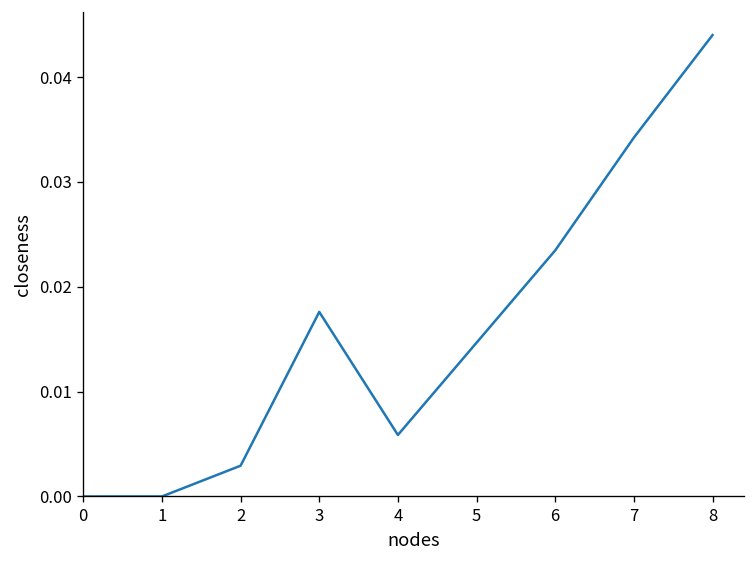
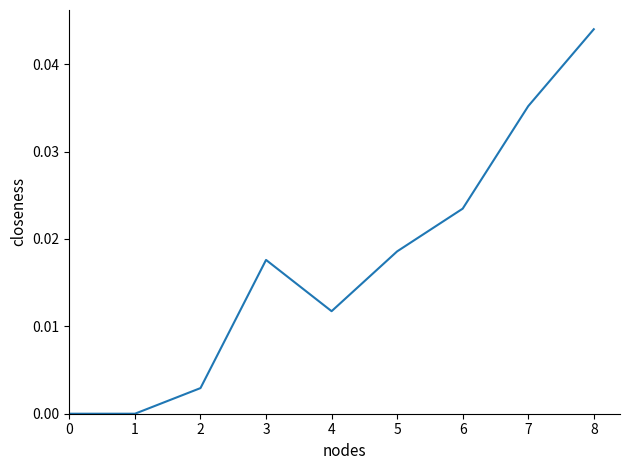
  {
    "0": 0.000,
    "1": 0.000,
    "2": 0.003,
    "3": 0.018,
-   "4": 0.006,
-   "5": 0.015,
+   "4": 0.012,
+   "5": 0.019,
    "6": 0.023,
-   "7": 0.034,
+   "7": 0.035,
    "8": 0.044
  }
